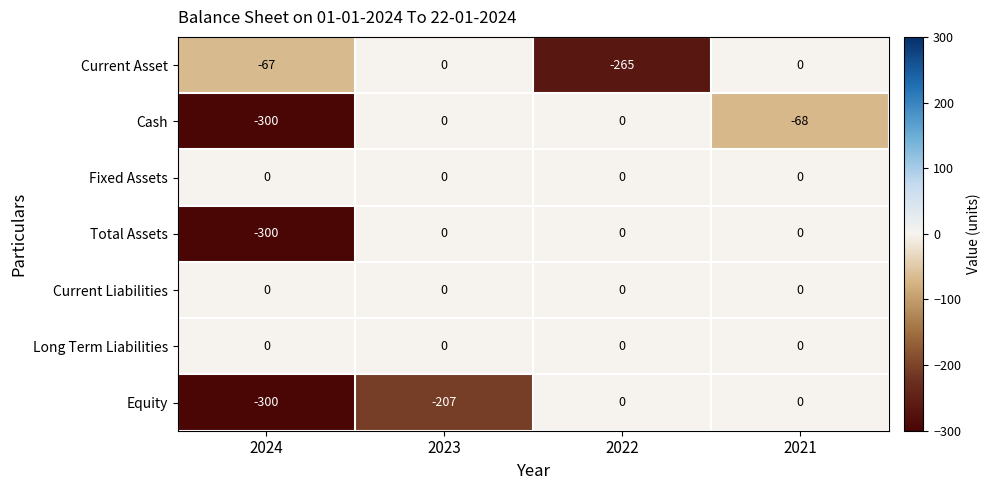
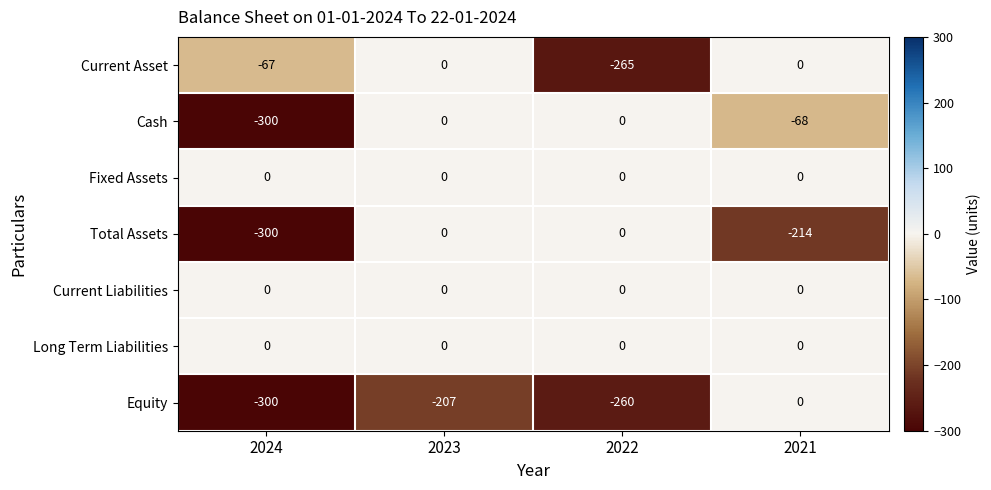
  {
    "Current Asset": {
      "2024": -67,
      "2023": 0,
      "2022": -265,
      "2021": 0
    },
    "Cash": {
      "2024": -300,
      "2023": 0,
      "2022": 0,
      "2021": -68
    },
    "Fixed Assets": {
      "2024": 0,
      "2023": 0,
      "2022": 0,
      "2021": 0
    },
    "Total Assets": {
      "2024": -300,
      "2023": 0,
      "2022": 0,
-     "2021": 0
+     "2021": -214
    },
    "Current Liabilities": {
      "2024": 0,
      "2023": 0,
      "2022": 0,
      "2021": 0
    },
    "Long Term Liabilities": {
      "2024": 0,
      "2023": 0,
      "2022": 0,
      "2021": 0
    },
    "Equity": {
      "2024": -300,
      "2023": -207,
-     "2022": 0,
+     "2022": -260,
      "2021": 0
    }
  }
